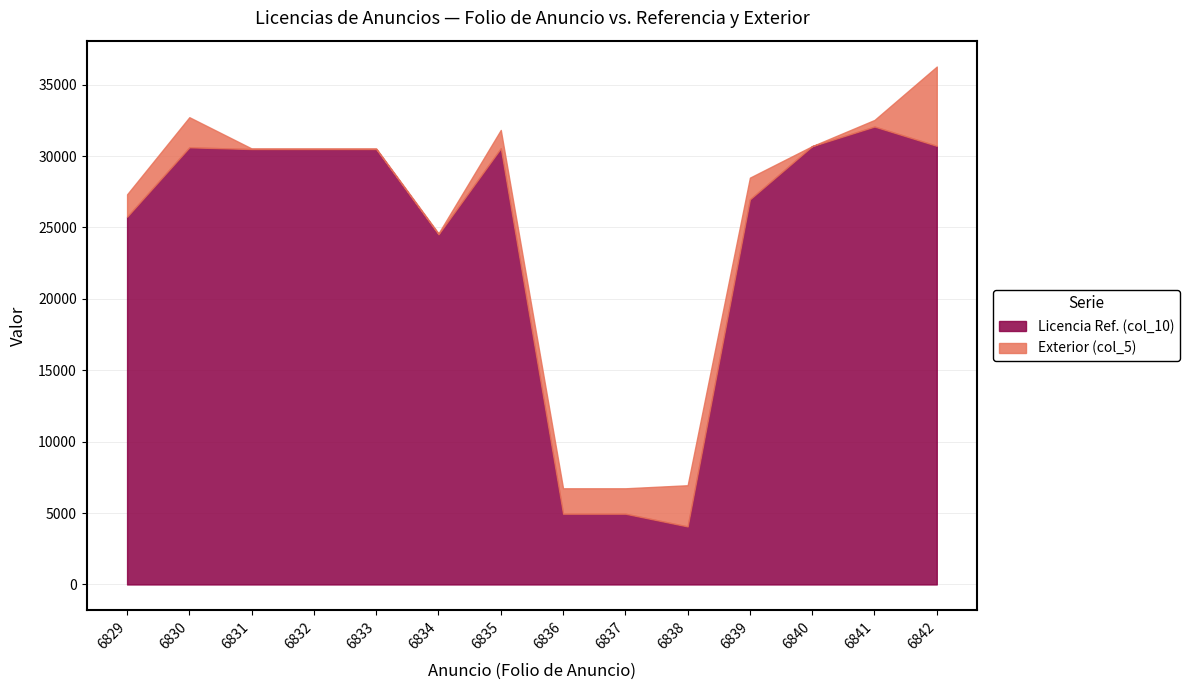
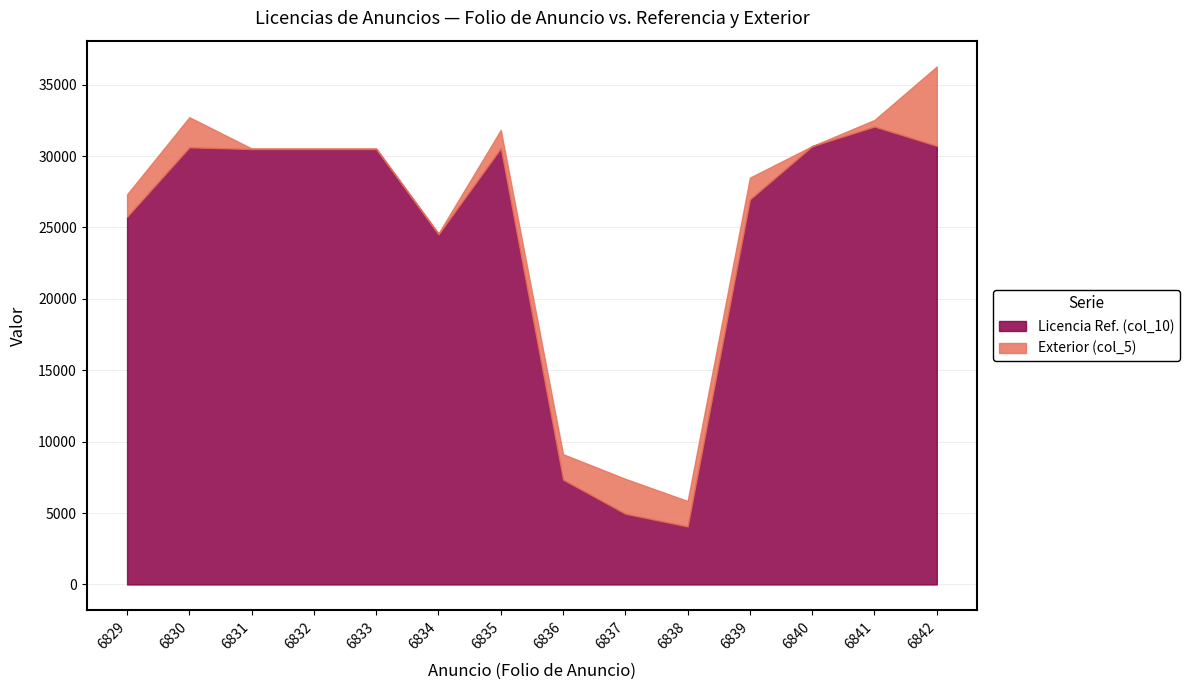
  {
    "Licencia Ref. (col_10)": {
      "6829": 25800,
      "6830": 30600,
      "6835": 30500,
-     "6836": 5000,
+     "6836": 7300,
      "6837": 5000,
      "6838": 4100,
      "6839": 27000,
      "6841": 32100,
      "6842": 30700
    },
    "Exterior (col_5)": {
      "6829": 1600,
      "6830": 2100,
      "6835": 1300,
      "6836": 1800,
-     "6837": 1800,
-     "6838": 2900,
+     "6837": 2400,
+     "6838": 1800,
      "6839": 1500,
      "6841": 500,
      "6842": 5600
    }
  }
